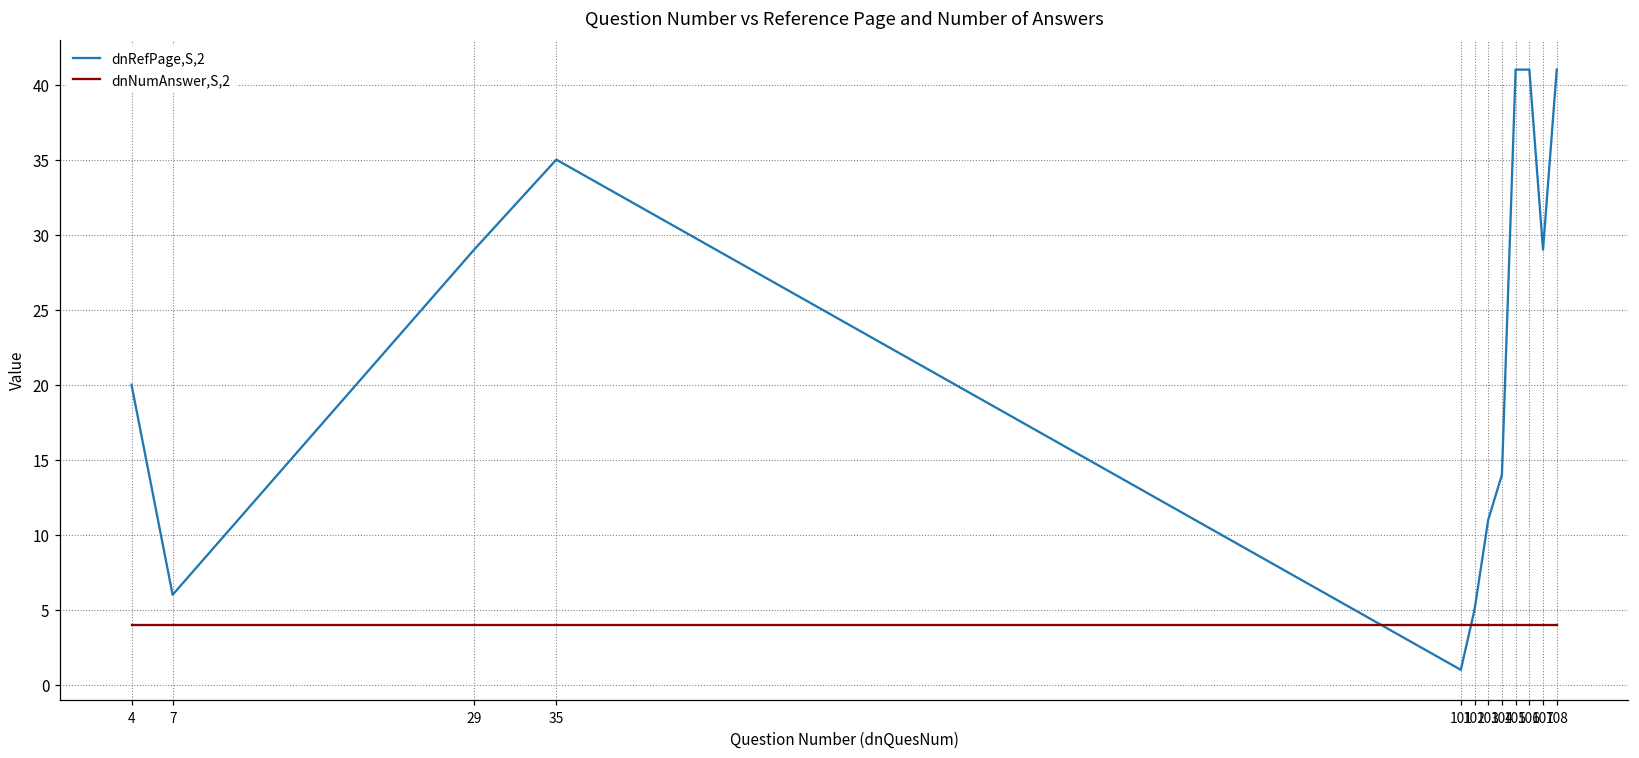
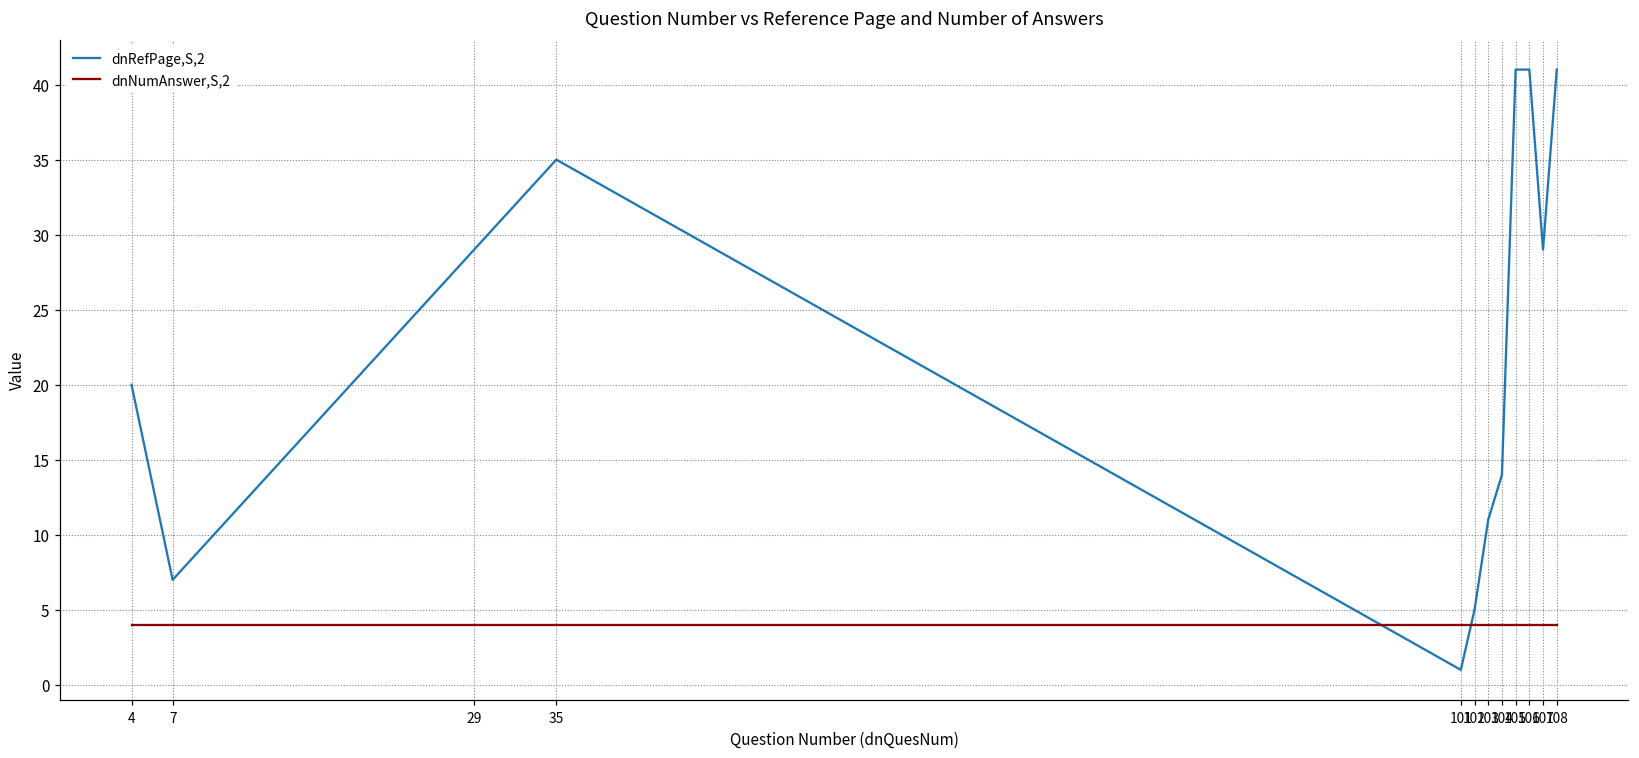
  {
    "dnRefPage,S,2": {
      "4": 20,
-     "7": 6,
+     "7": 7,
      "29": 29,
      "35": 35
    },
    "dnNumAnswer,S,2": {
      "4": 4,
      "7": 4,
      "29": 4,
      "35": 4
    }
  }
